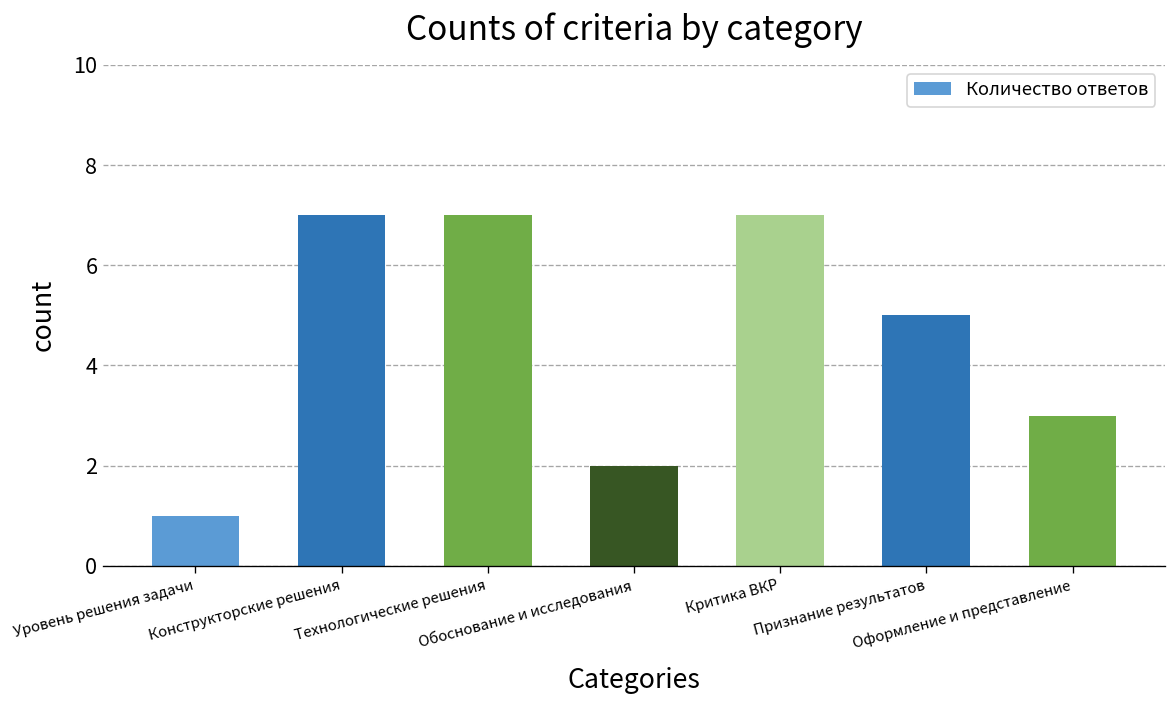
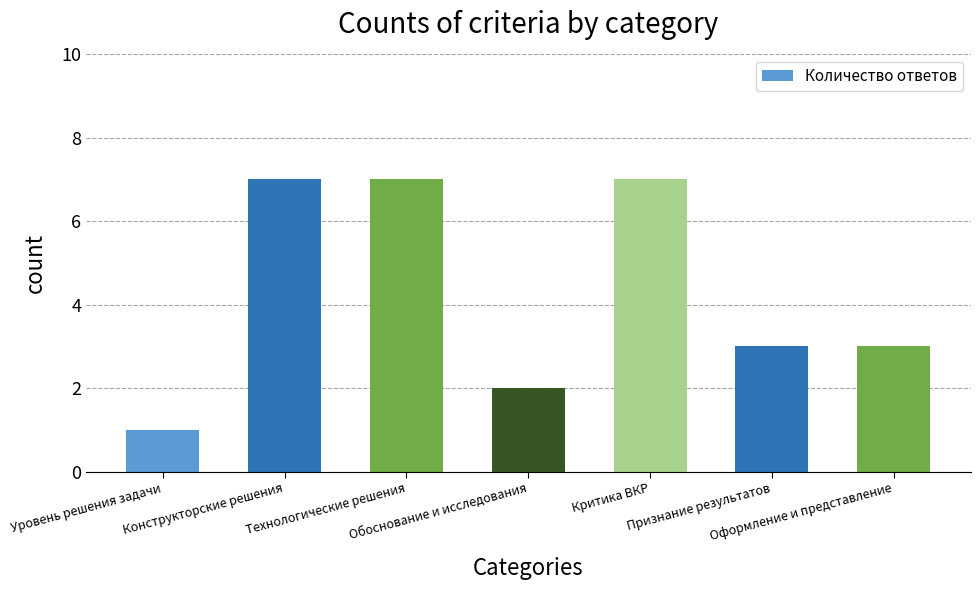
  {
    "Уровень решения задачи": 1,
    "Конструкторские решения": 7,
    "Технологические решения": 7,
    "Обоснование и исследования": 2,
    "Критика ВКР": 7,
-   "Признание результатов": 5,
+   "Признание результатов": 3,
    "Оформление и представление": 3
  }
